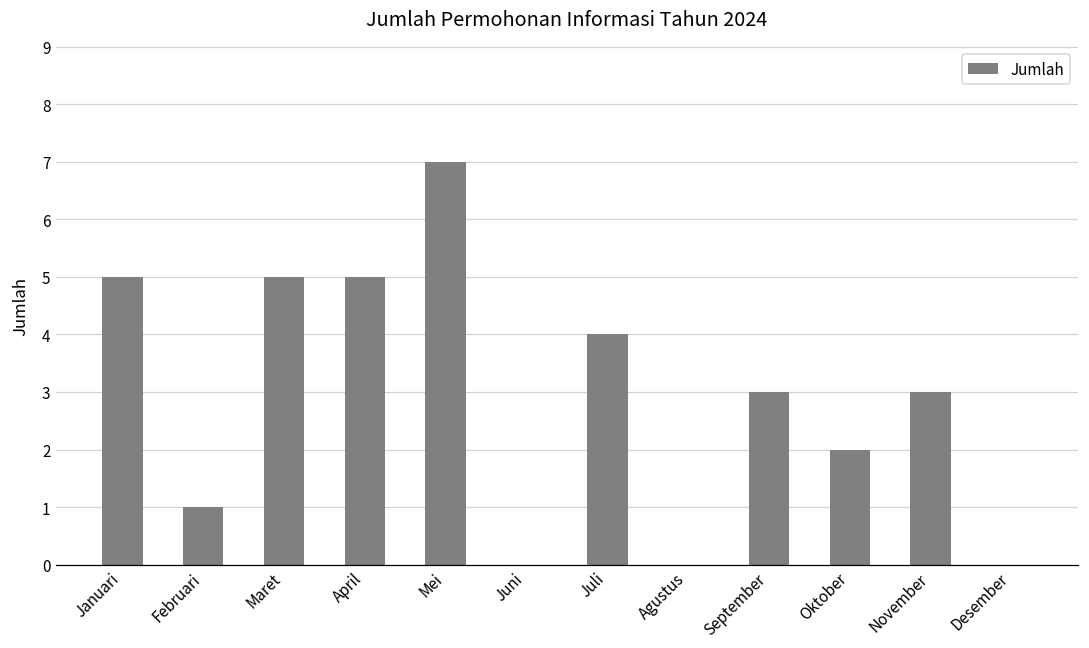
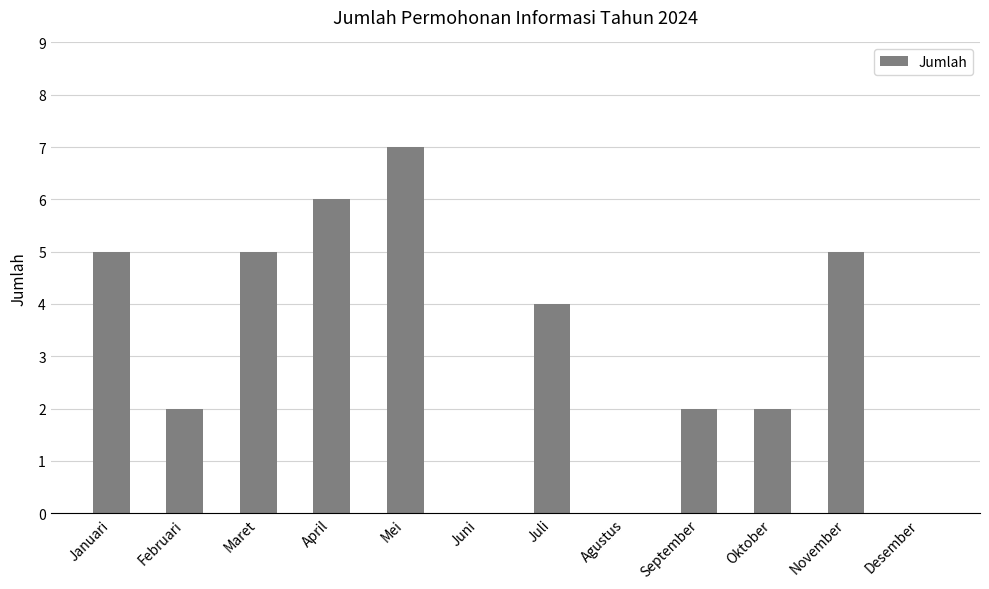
  {
    "Januari": 5,
-   "Februari": 1,
+   "Februari": 2,
    "Maret": 5,
-   "April": 5,
+   "April": 6,
    "Mei": 7,
    "Juni": 0,
    "Juli": 4,
    "Agustus": 0,
-   "September": 3,
+   "September": 2,
    "Oktober": 2,
-   "November": 3,
+   "November": 5,
    "Desember": 0
  }
